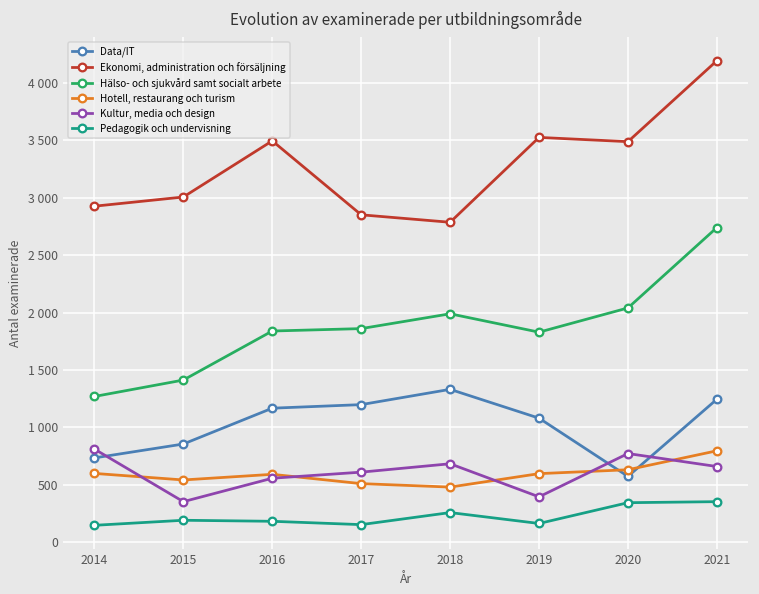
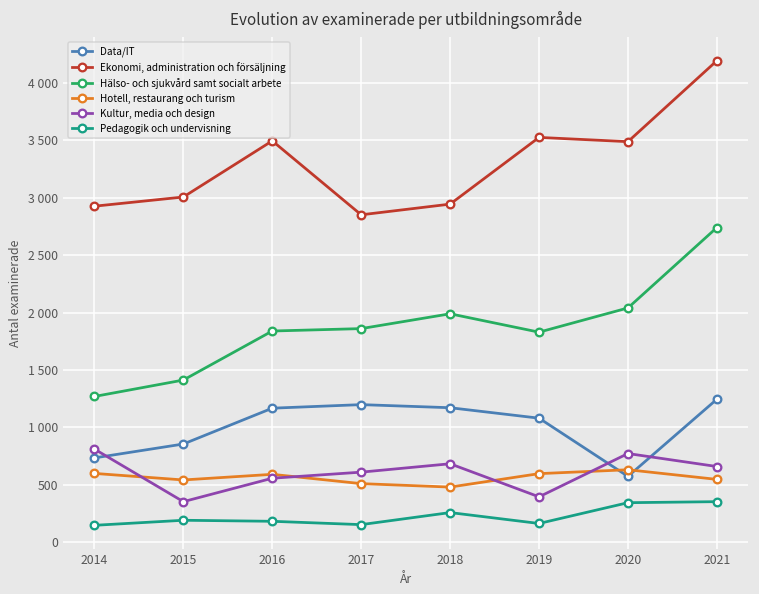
  {
    "Data/IT": {
      "2014": 740,
      "2015": 860,
      "2016": 1170,
      "2017": 1200,
-     "2018": 1330,
+     "2018": 1170,
      "2019": 1080,
      "2020": 570,
      "2021": 1250
    },
    "Ekonomi, administration och försäljning": {
      "2014": 2930,
      "2015": 3010,
      "2016": 3500,
      "2017": 2850,
-     "2018": 2790,
+     "2018": 2950,
      "2019": 3530,
      "2020": 3490,
      "2021": 4190
    },
    "Hotell, restaurang och turism": {
      "2014": 600,
      "2015": 540,
      "2016": 590,
      "2017": 510,
      "2018": 480,
      "2019": 600,
      "2020": 630,
-     "2021": 800
+     "2021": 550
    },
    "Kultur, media och design": {
      "2014": 810,
      "2015": 350,
      "2016": 560,
      "2017": 610,
      "2018": 680,
      "2019": 400,
      "2020": 770,
      "2021": 660
    }
  }
